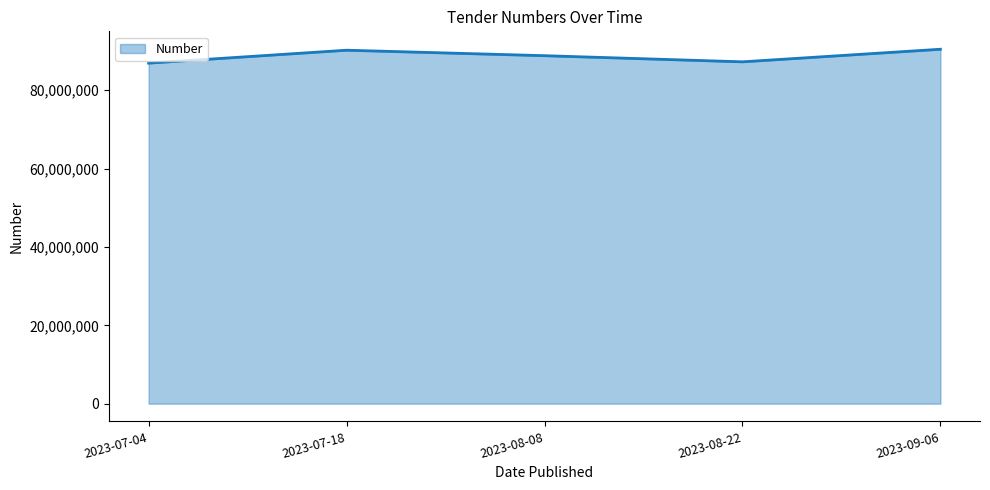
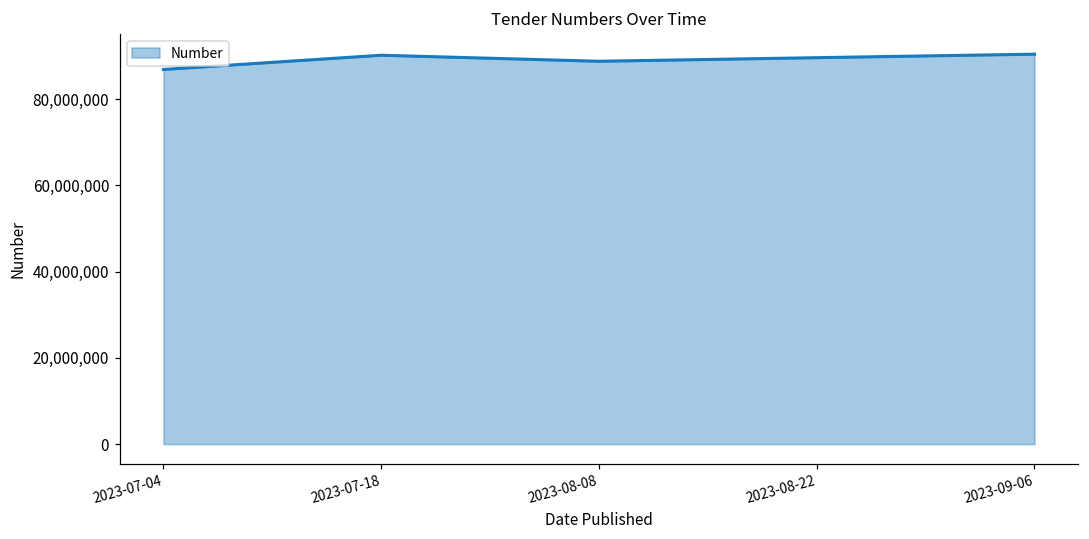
  {
    "2023-07-04": "87,000,000",
    "2023-07-18": "90,000,000",
    "2023-08-08": "89,000,000",
-   "2023-08-22": "87,000,000",
+   "2023-08-22": "90,000,000",
    "2023-09-06": "90,000,000"
  }
